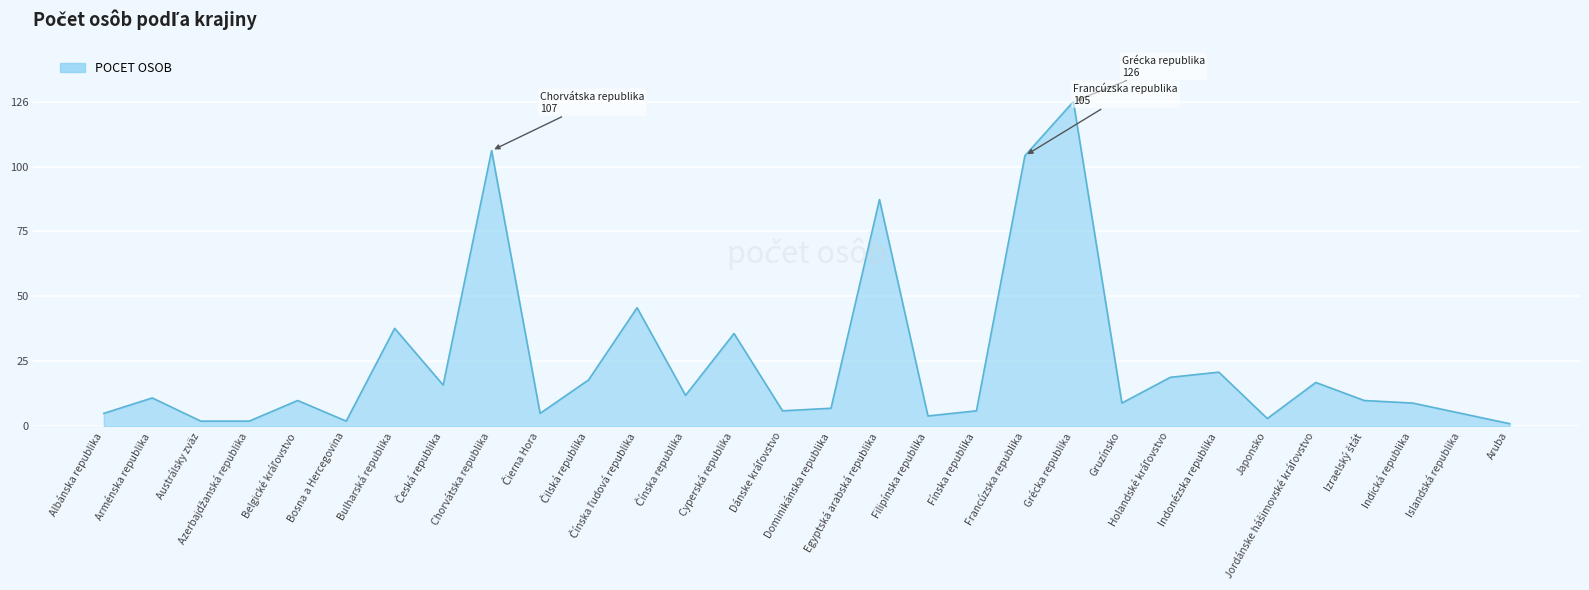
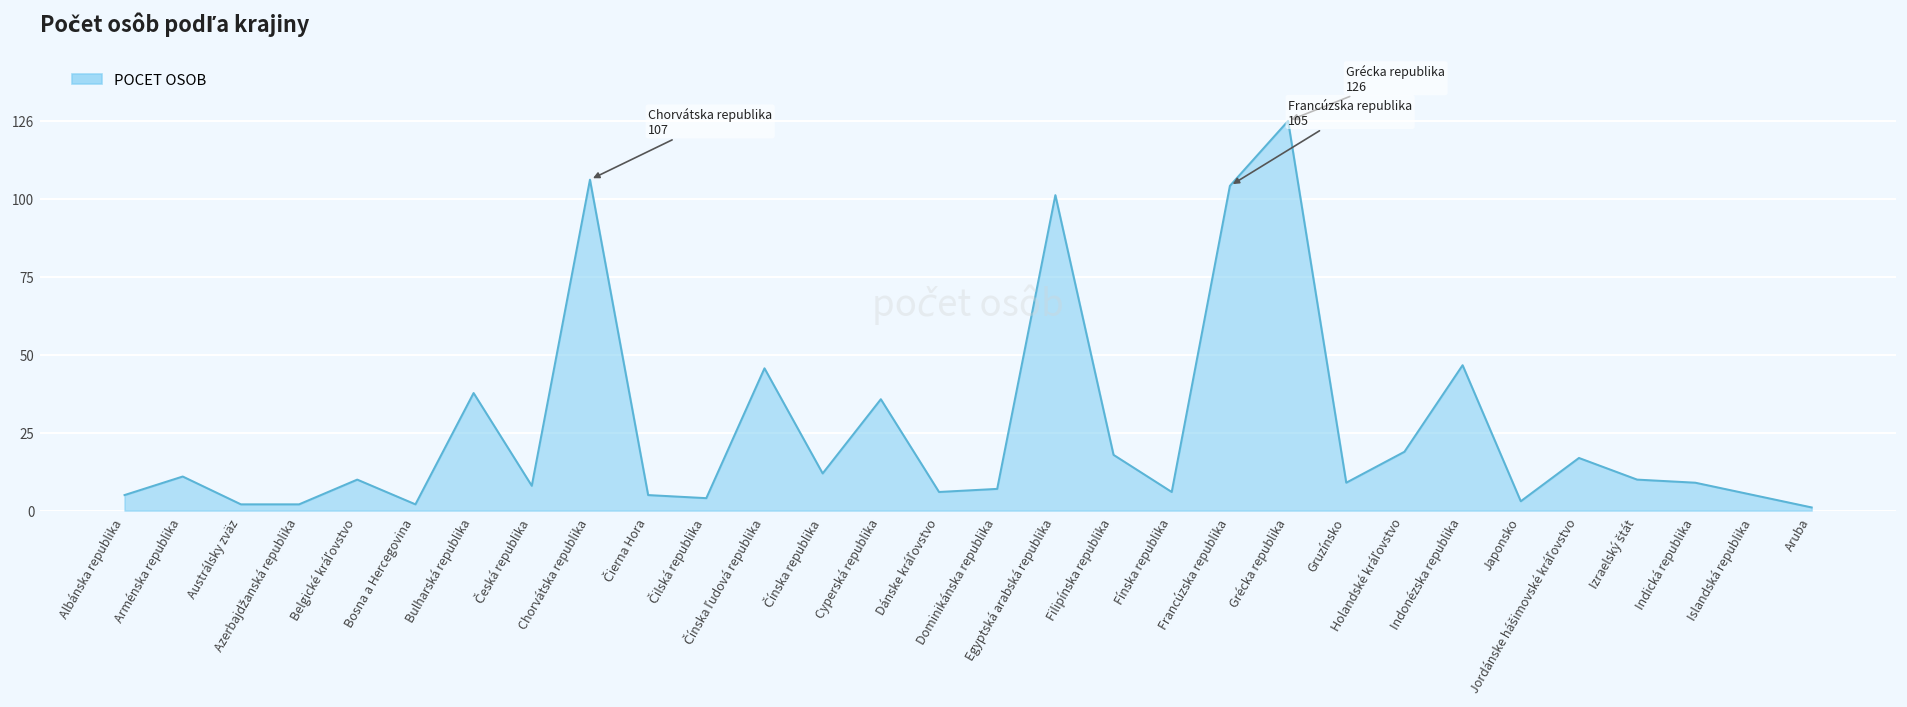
  {
    "Albánska republika": 5,
    "Arménska republika": 11,
    "Austrálsky zväz": 2,
    "Azerbajdžanská republika": 2,
    "Belgické kráľovstvo": 10,
    "Bosna a Hercegovina": 2,
    "Bulharská republika": 38,
-   "Česká republika": 16,
+   "Česká republika": 8,
    "Čierna Hora": 5,
-   "Čilská republika": 18,
+   "Čilská republika": 4,
    "Čínska ľudová republika": 46,
    "Čínska republika": 12,
    "Cyperská republika": 36,
    "Dánske kráľovstvo": 6,
    "Dominikánska republika": 7,
-   "Egyptská arabská republika": 88,
-   "Filipínska republika": 4,
+   "Egyptská arabská republika": 102,
+   "Filipínska republika": 18,
    "Fínska republika": 6,
    "Francúzska republika": 105,
    "Gruzínsko": 9,
    "Holandské kráľovstvo": 19,
-   "Indonézska republika": 21,
+   "Indonézska republika": 47,
    "Japonsko": 3,
    "Jordánske hášimovské kráľovstvo": 17,
    "Izraelský štát": 10,
    "Indická republika": 9,
    "Islandská republika": 5,
    "Aruba": 1
  }
